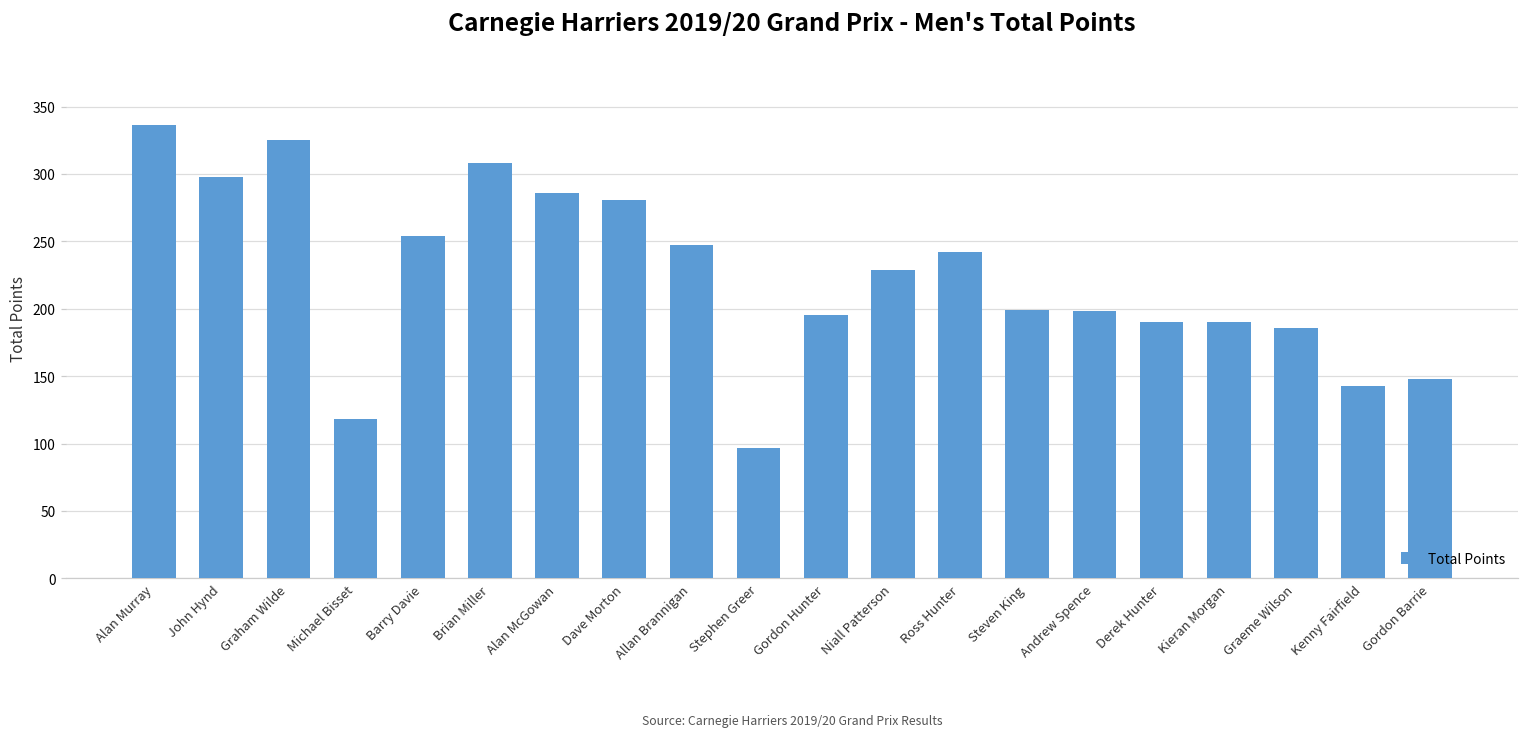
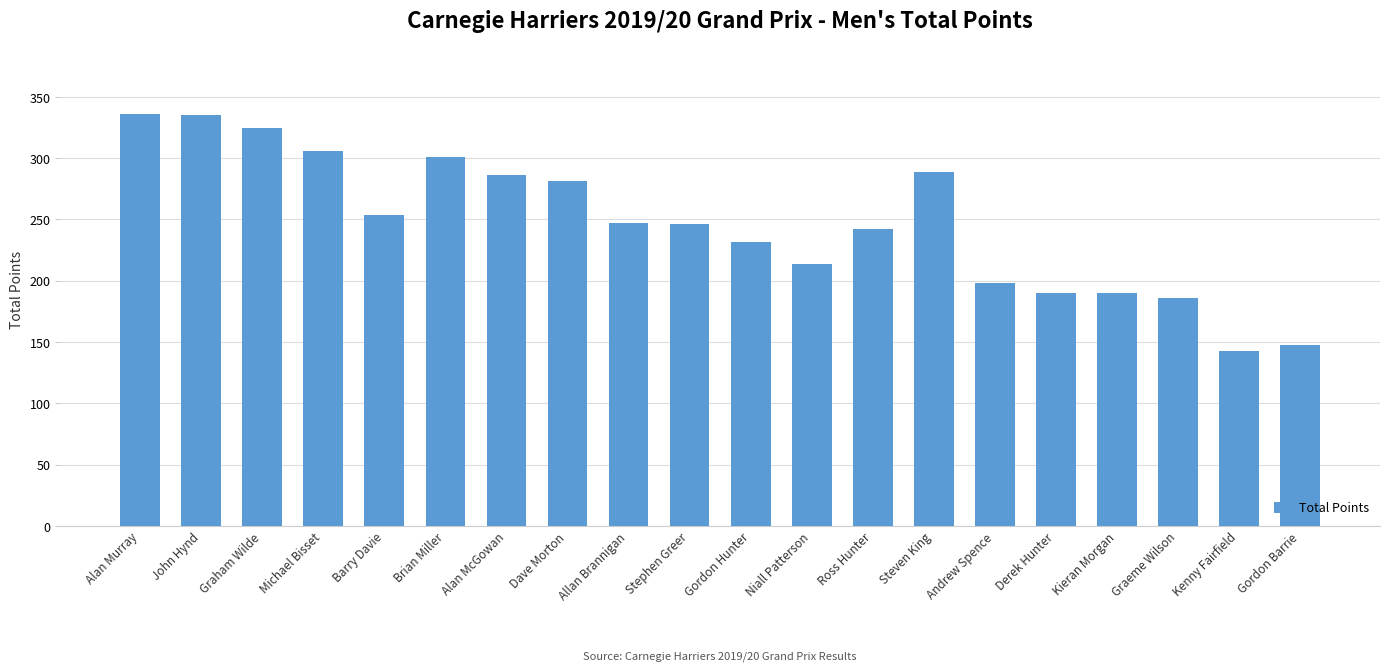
  {
    "Alan Murray": 336,
-   "John Hynd": 298,
+   "John Hynd": 335,
    "Graham Wilde": 325,
-   "Michael Bisset": 118,
+   "Michael Bisset": 306,
    "Barry Davie": 254,
-   "Brian Miller": 308,
+   "Brian Miller": 301,
    "Alan McGowan": 286,
    "Dave Morton": 281,
    "Allan Brannigan": 247,
-   "Stephen Greer": 97,
-   "Gordon Hunter": 195,
-   "Niall Patterson": 229,
+   "Stephen Greer": 246,
+   "Gordon Hunter": 232,
+   "Niall Patterson": 214,
    "Ross Hunter": 242,
-   "Steven King": 199,
+   "Steven King": 289,
    "Andrew Spence": 198,
    "Derek Hunter": 190,
    "Kieran Morgan": 190,
    "Graeme Wilson": 186,
    "Kenny Fairfield": 143,
    "Gordon Barrie": 148
  }
